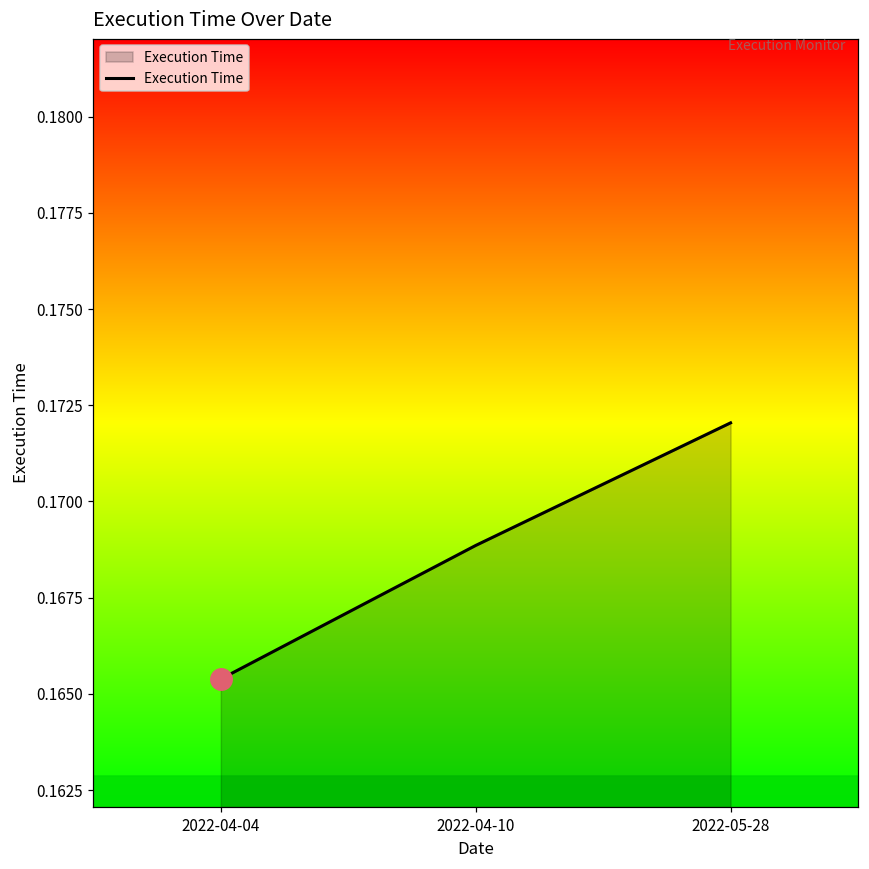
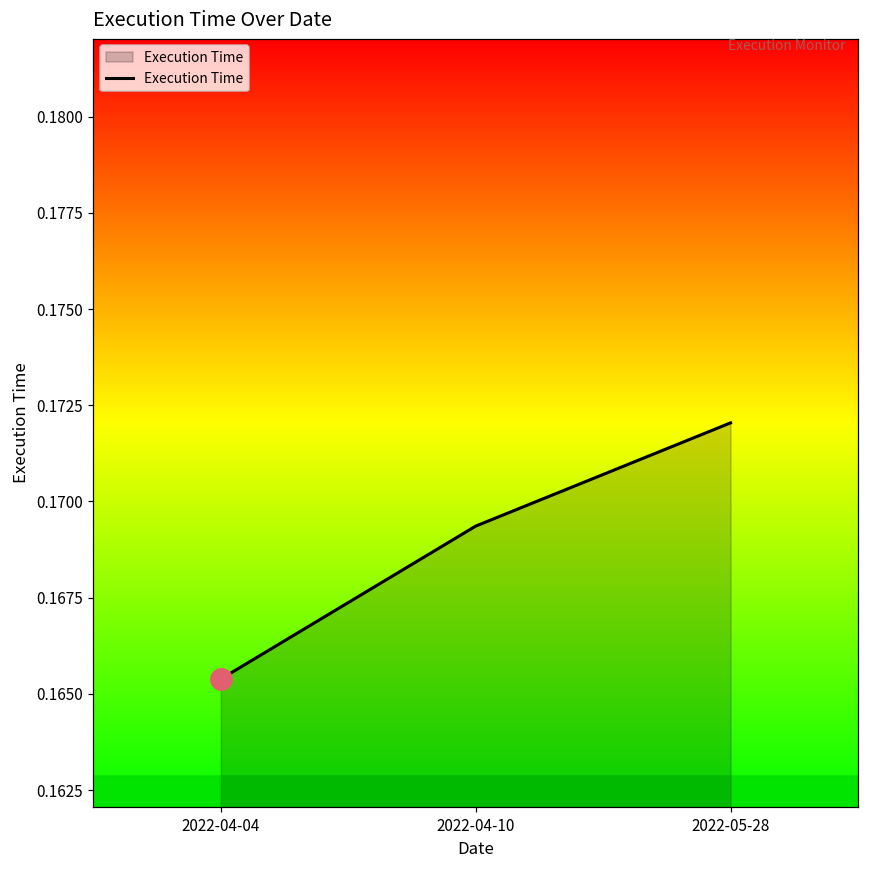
  {
    "Execution Time": {
-     "2022-04-10": 0.1689,
+     "2022-04-10": 0.1694,
      "2022-05-28": 0.1720
    }
  }
